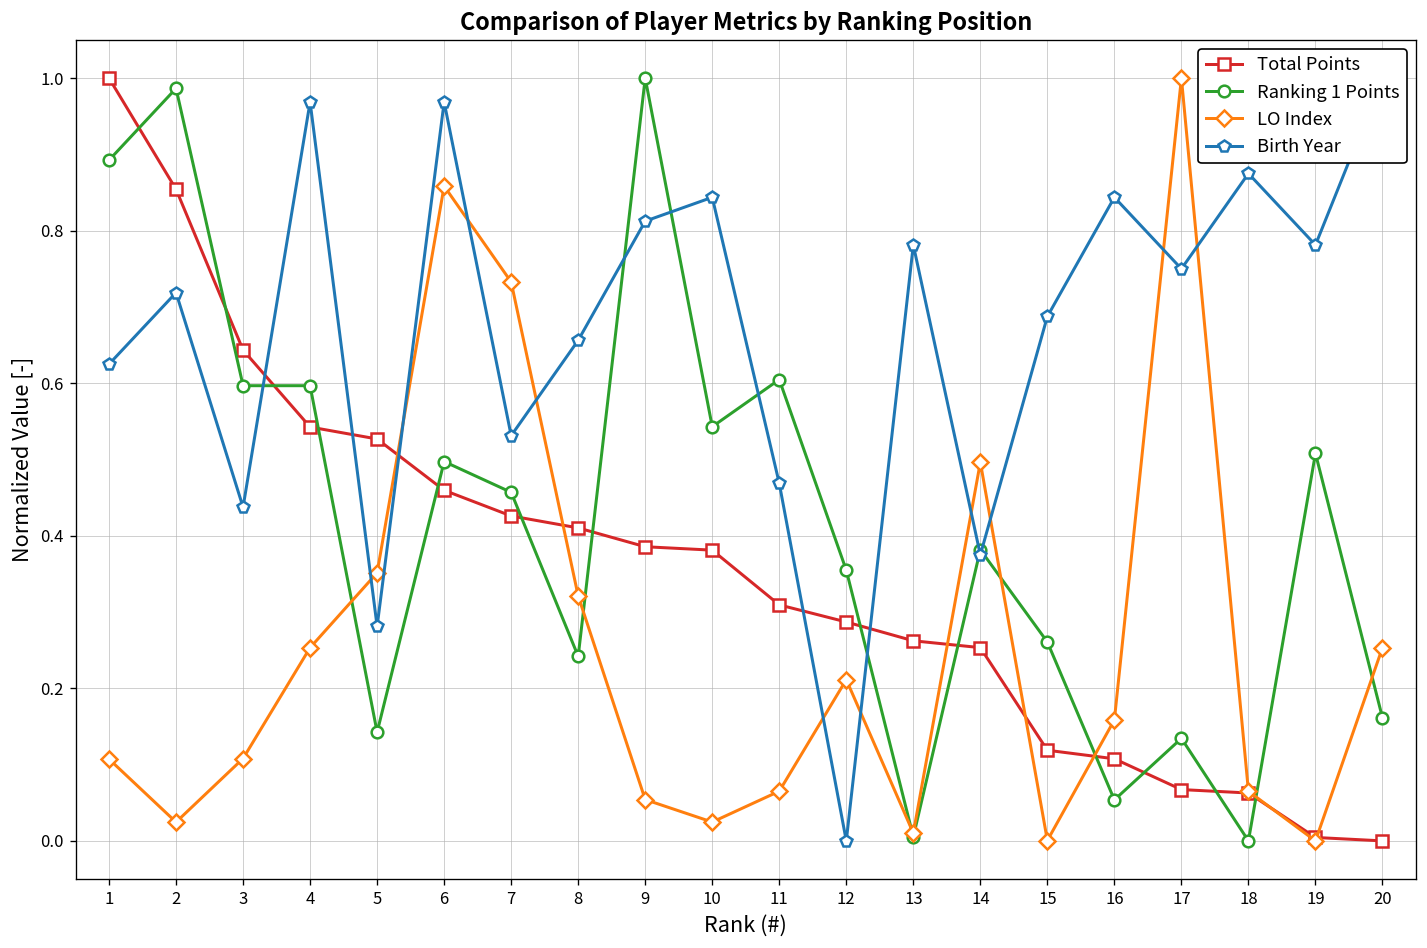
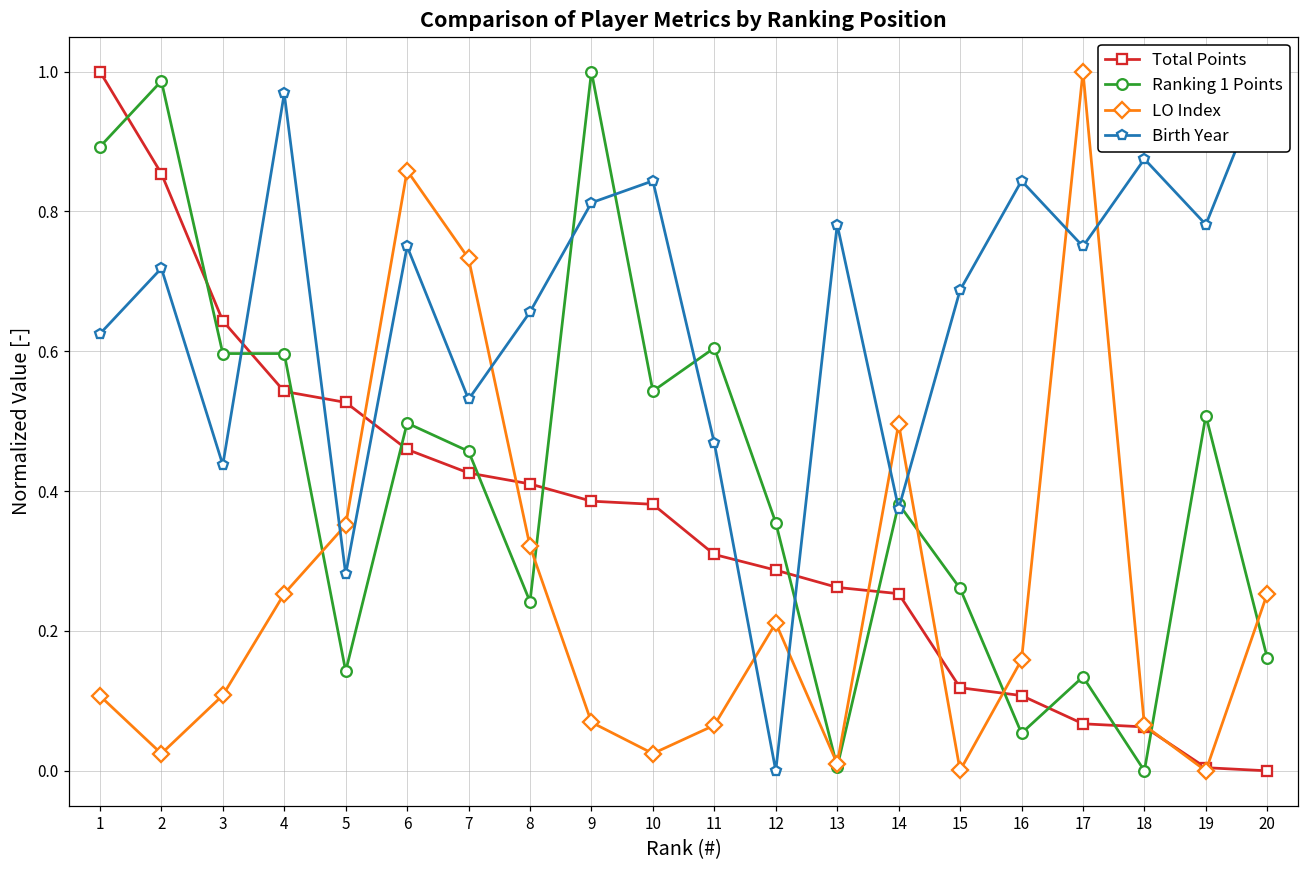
  {
    "Total Points": {
      "1": 1.00,
      "2": 0.85,
      "3": 0.64,
      "4": 0.54,
      "5": 0.53,
      "6": 0.46,
      "7": 0.43,
      "8": 0.41,
      "9": 0.39,
      "10": 0.38,
      "11": 0.31,
      "12": 0.29,
      "13": 0.26,
      "14": 0.25,
      "15": 0.12,
      "16": 0.11,
      "17": 0.07,
      "19": 0.00,
      "20": 0.00
    },
    "Ranking 1 Points": {
      "1": 0.89,
      "2": 0.99,
      "3": 0.60,
      "4": 0.60,
      "5": 0.14,
      "6": 0.50,
      "7": 0.46,
      "8": 0.24,
      "9": 1.00,
      "10": 0.54,
      "11": 0.60,
      "12": 0.35,
      "13": 0.01,
      "14": 0.38,
      "15": 0.26,
      "16": 0.05,
      "17": 0.13,
      "18": 0.00,
      "19": 0.51,
      "20": 0.16
    },
    "LO Index": {
      "1": 0.11,
      "2": 0.02,
      "3": 0.11,
      "4": 0.25,
      "5": 0.35,
      "6": 0.86,
      "7": 0.73,
      "8": 0.32,
-     "9": 0.05,
+     "9": 0.07,
      "10": 0.02,
      "11": 0.07,
      "12": 0.21,
      "13": 0.01,
      "14": 0.50,
      "15": 0.00,
      "16": 0.16,
      "17": 1.00,
      "19": 0.00,
      "20": 0.25
    },
    "Birth Year": {
      "1": 0.63,
      "2": 0.72,
      "3": 0.44,
      "4": 0.97,
      "5": 0.28,
-     "6": 0.97,
+     "6": 0.75,
      "7": 0.53,
      "8": 0.66,
      "9": 0.81,
      "10": 0.84,
      "11": 0.47,
      "12": 0.00,
      "13": 0.78,
      "14": 0.38,
      "15": 0.69,
      "16": 0.84,
      "17": 0.75,
      "18": 0.88,
      "19": 0.78
    }
  }
